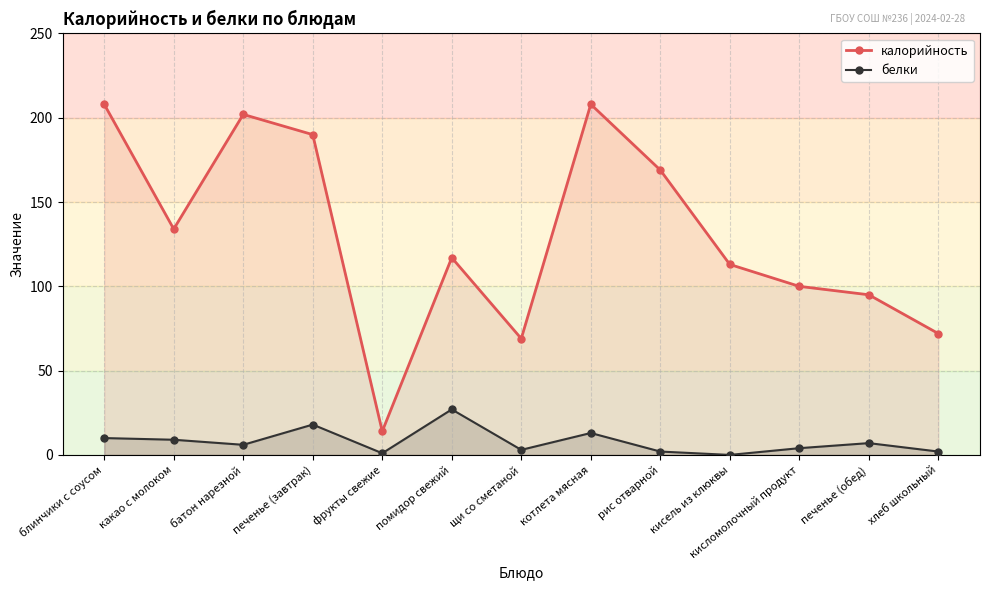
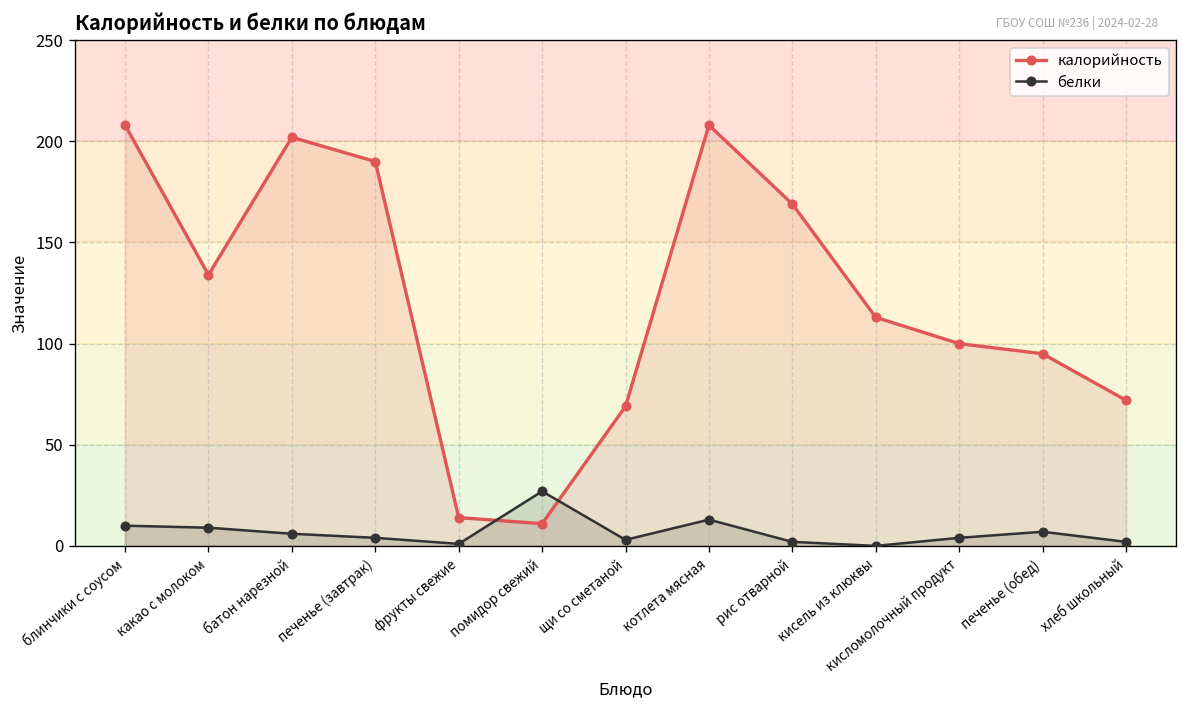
  {
    "калорийность": {
      "блинчики с соусом": 208,
      "какао с молоком": 134,
      "батон нарезной": 202,
      "печенье (завтрак)": 190,
      "фрукты свежие": 14,
-     "помидор свежий": 117,
+     "помидор свежий": 11,
      "щи со сметаной": 69,
      "котлета мясная": 208,
      "рис отварной": 169,
      "кисель из клюквы": 113,
      "кисломолочный продукт": 100,
      "печенье (обед)": 95,
      "хлеб школьный": 72
    },
    "белки": {
      "блинчики с соусом": 10,
      "какао с молоком": 9,
      "батон нарезной": 6,
-     "печенье (завтрак)": 18,
+     "печенье (завтрак)": 4,
      "фрукты свежие": 1,
      "помидор свежий": 27,
      "щи со сметаной": 3,
      "котлета мясная": 13,
      "рис отварной": 2,
      "кисель из клюквы": 0,
      "кисломолочный продукт": 4,
      "печенье (обед)": 7,
      "хлеб школьный": 2
    }
  }
